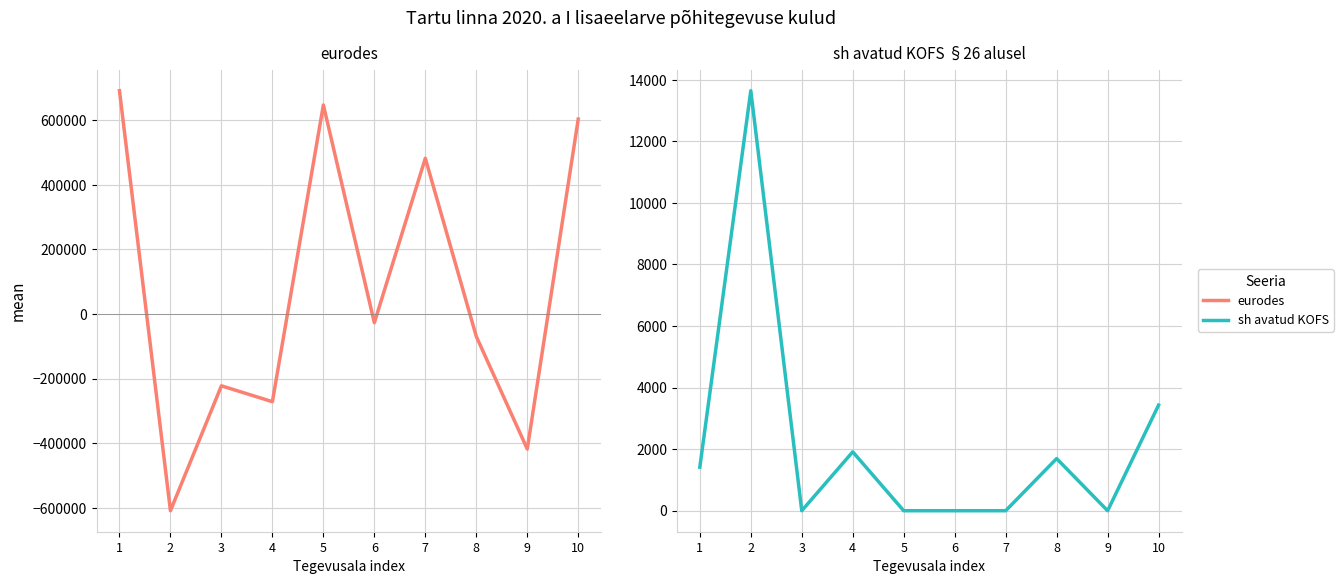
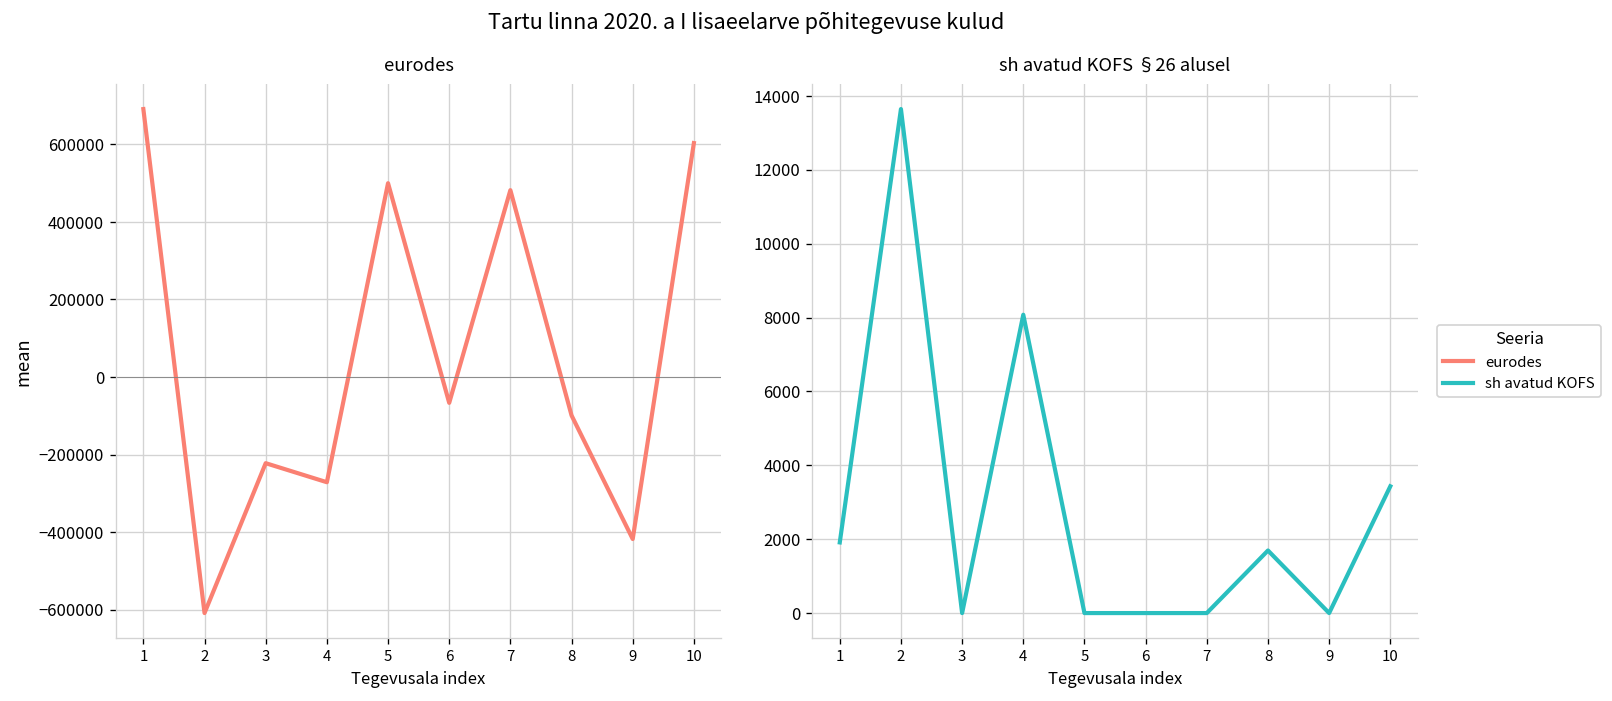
  {
    "eurodes": {
      "1": 690000,
      "2": -610000,
      "3": -220000,
      "4": -270000,
-     "5": 650000,
-     "6": -30000,
+     "5": 500000,
+     "6": -70000,
      "7": 480000,
-     "8": -70000,
+     "8": -100000,
      "9": -420000,
      "10": 600000
    },
    "sh avatud KOFS §26 alusel": {
-     "1": 1400,
+     "1": 1900,
      "2": 13600,
      "3": 0,
-     "4": 1900,
+     "4": 8100,
      "5": 0,
      "6": 0,
      "7": 0,
      "8": 1700,
      "9": 0,
      "10": 3400
    }
  }
